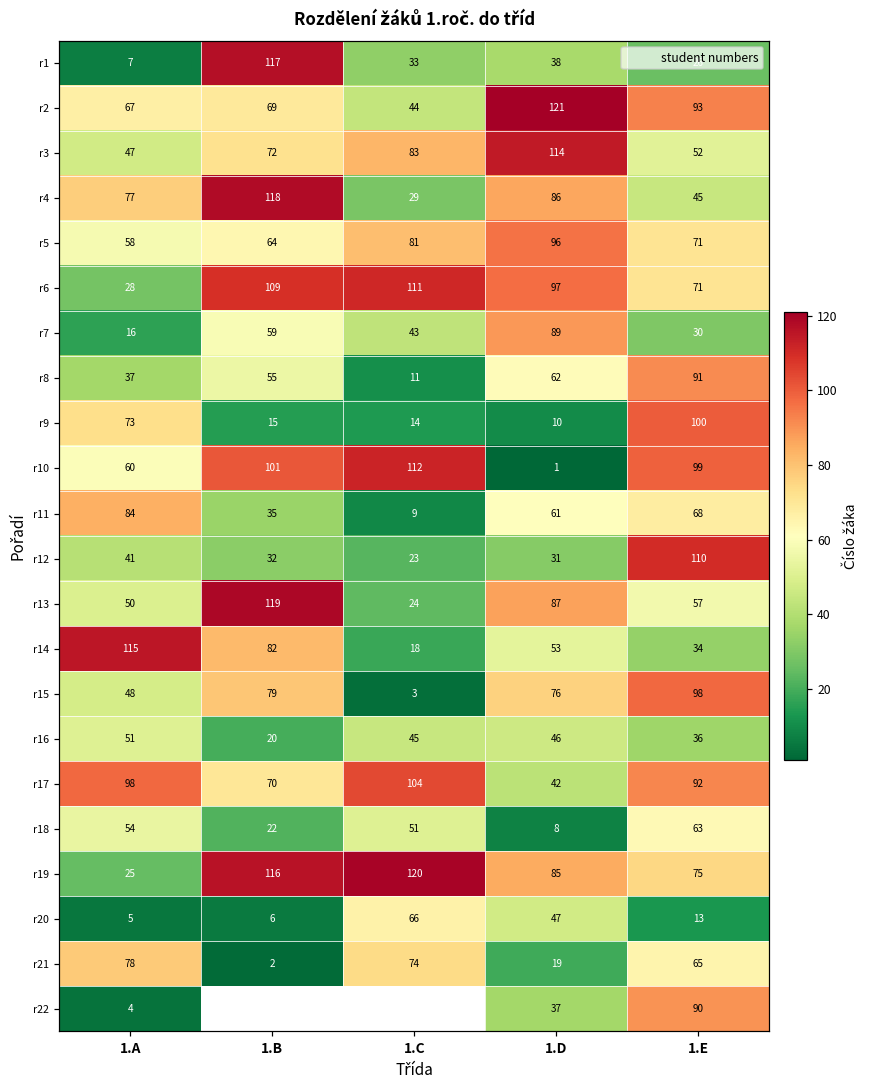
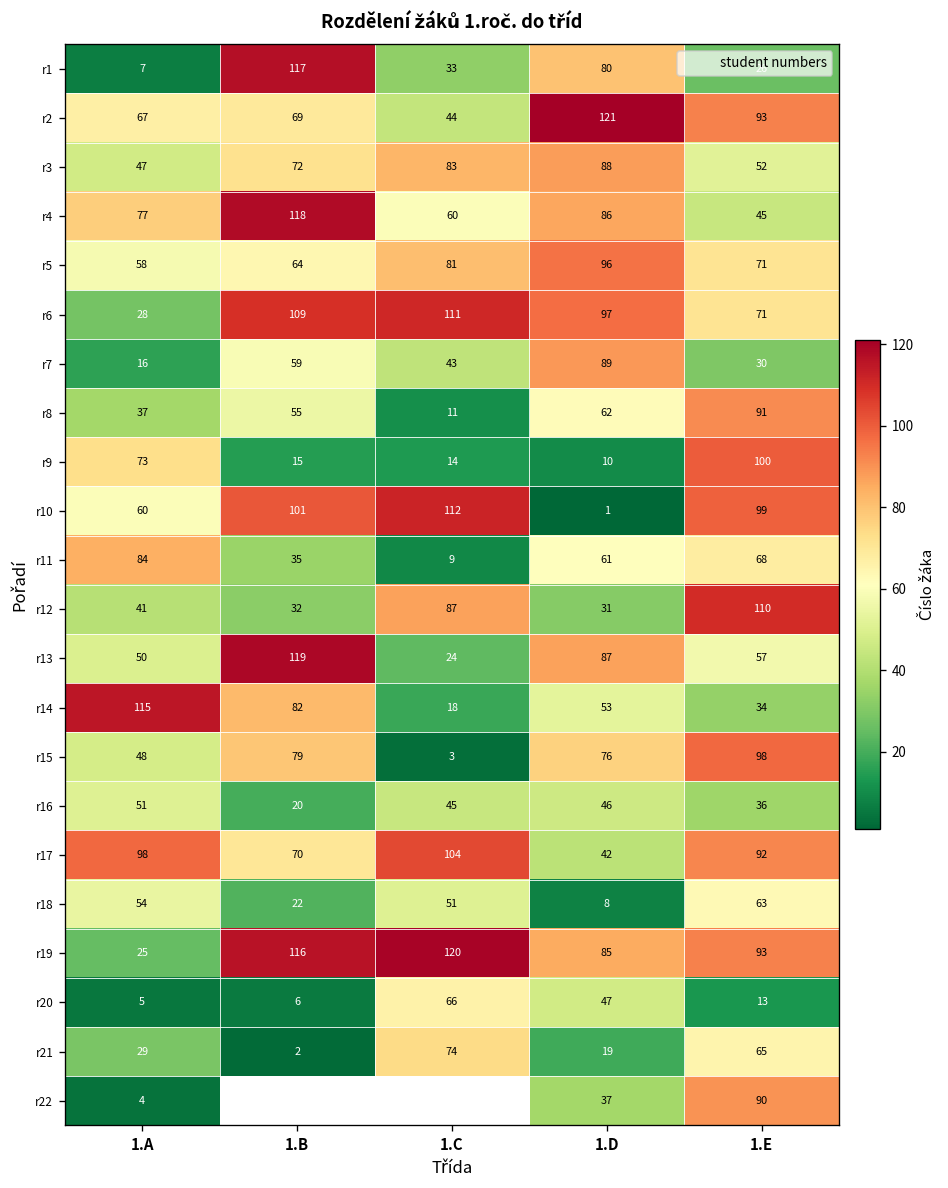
  {
    "r1": {
      "1.A": 7,
      "1.B": 117,
      "1.C": 33,
-     "1.D": 38
+     "1.D": 80
    },
    "r2": {
      "1.A": 67,
      "1.B": 69,
      "1.C": 44,
      "1.D": 121,
      "1.E": 93
    },
    "r3": {
      "1.A": 47,
      "1.B": 72,
      "1.C": 83,
-     "1.D": 114,
+     "1.D": 88,
      "1.E": 52
    },
    "r4": {
      "1.A": 77,
      "1.B": 118,
-     "1.C": 29,
+     "1.C": 60,
      "1.D": 86,
      "1.E": 45
    },
    "r5": {
      "1.A": 58,
      "1.B": 64,
      "1.C": 81,
      "1.D": 96,
      "1.E": 71
    },
    "r6": {
      "1.A": 28,
      "1.B": 109,
      "1.C": 111,
      "1.D": 97,
      "1.E": 71
    },
    "r7": {
      "1.A": 16,
      "1.B": 59,
      "1.C": 43,
      "1.D": 89,
      "1.E": 30
    },
    "r8": {
      "1.A": 37,
      "1.B": 55,
      "1.C": 11,
      "1.D": 62,
      "1.E": 91
    },
    "r9": {
      "1.A": 73,
      "1.B": 15,
      "1.C": 14,
      "1.D": 10,
      "1.E": 100
    },
    "r10": {
      "1.A": 60,
      "1.B": 101,
      "1.C": 112,
      "1.D": 1,
      "1.E": 99
    },
    "r11": {
      "1.A": 84,
      "1.B": 35,
      "1.C": 9,
      "1.D": 61,
      "1.E": 68
    },
    "r12": {
      "1.A": 41,
      "1.B": 32,
-     "1.C": 23,
+     "1.C": 87,
      "1.D": 31,
      "1.E": 110
    },
    "r13": {
      "1.A": 50,
      "1.B": 119,
      "1.C": 24,
      "1.D": 87,
      "1.E": 57
    },
    "r14": {
      "1.A": 115,
      "1.B": 82,
      "1.C": 18,
      "1.D": 53,
      "1.E": 34
    },
    "r15": {
      "1.A": 48,
      "1.B": 79,
      "1.C": 3,
      "1.D": 76,
      "1.E": 98
    },
    "r16": {
      "1.A": 51,
      "1.B": 20,
      "1.C": 45,
      "1.D": 46,
      "1.E": 36
    },
    "r17": {
      "1.A": 98,
      "1.B": 70,
      "1.C": 104,
      "1.D": 42,
      "1.E": 92
    },
    "r18": {
      "1.A": 54,
      "1.B": 22,
      "1.C": 51,
      "1.D": 8,
      "1.E": 63
    },
    "r19": {
      "1.A": 25,
      "1.B": 116,
      "1.C": 120,
      "1.D": 85,
-     "1.E": 75
+     "1.E": 93
    },
    "r20": {
      "1.A": 5,
      "1.B": 6,
      "1.C": 66,
      "1.D": 47,
      "1.E": 13
    },
    "r21": {
-     "1.A": 78,
+     "1.A": 29,
      "1.B": 2,
      "1.C": 74,
      "1.D": 19,
      "1.E": 65
    },
    "r22": {
      "1.A": 4,
      "1.D": 37,
      "1.E": 90
    }
  }
